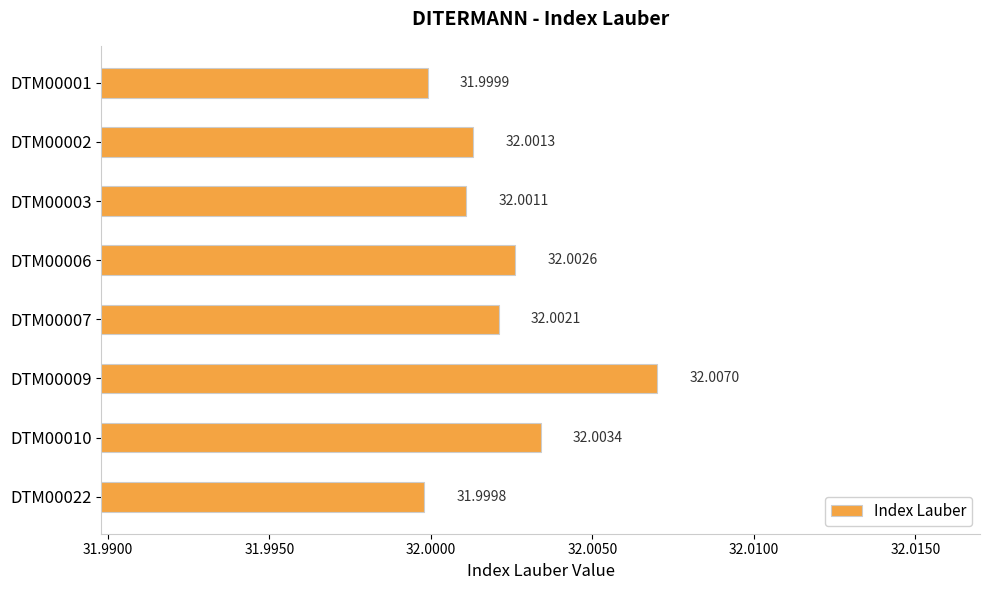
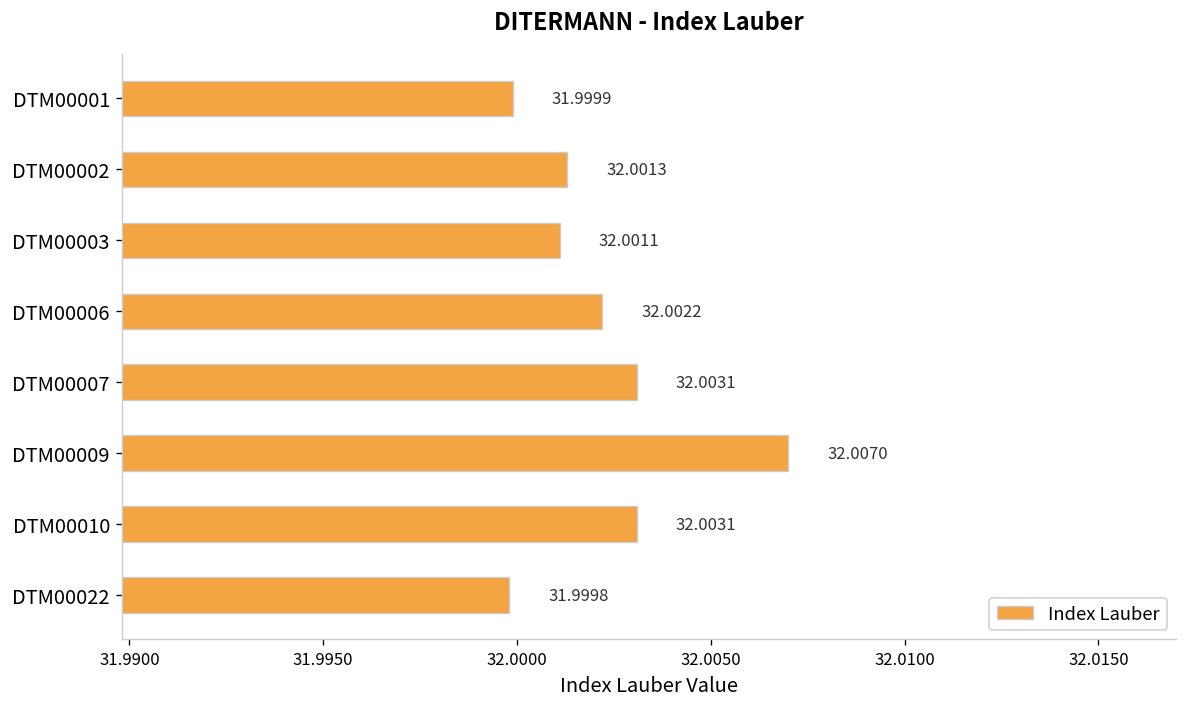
  {
-   "DTM00006": 32.0026,
-   "DTM00007": 32.0021,
-   "DTM00010": 32.0034
+   "DTM00006": 32.0022,
+   "DTM00007": 32.0031,
+   "DTM00010": 32.0031
  }
